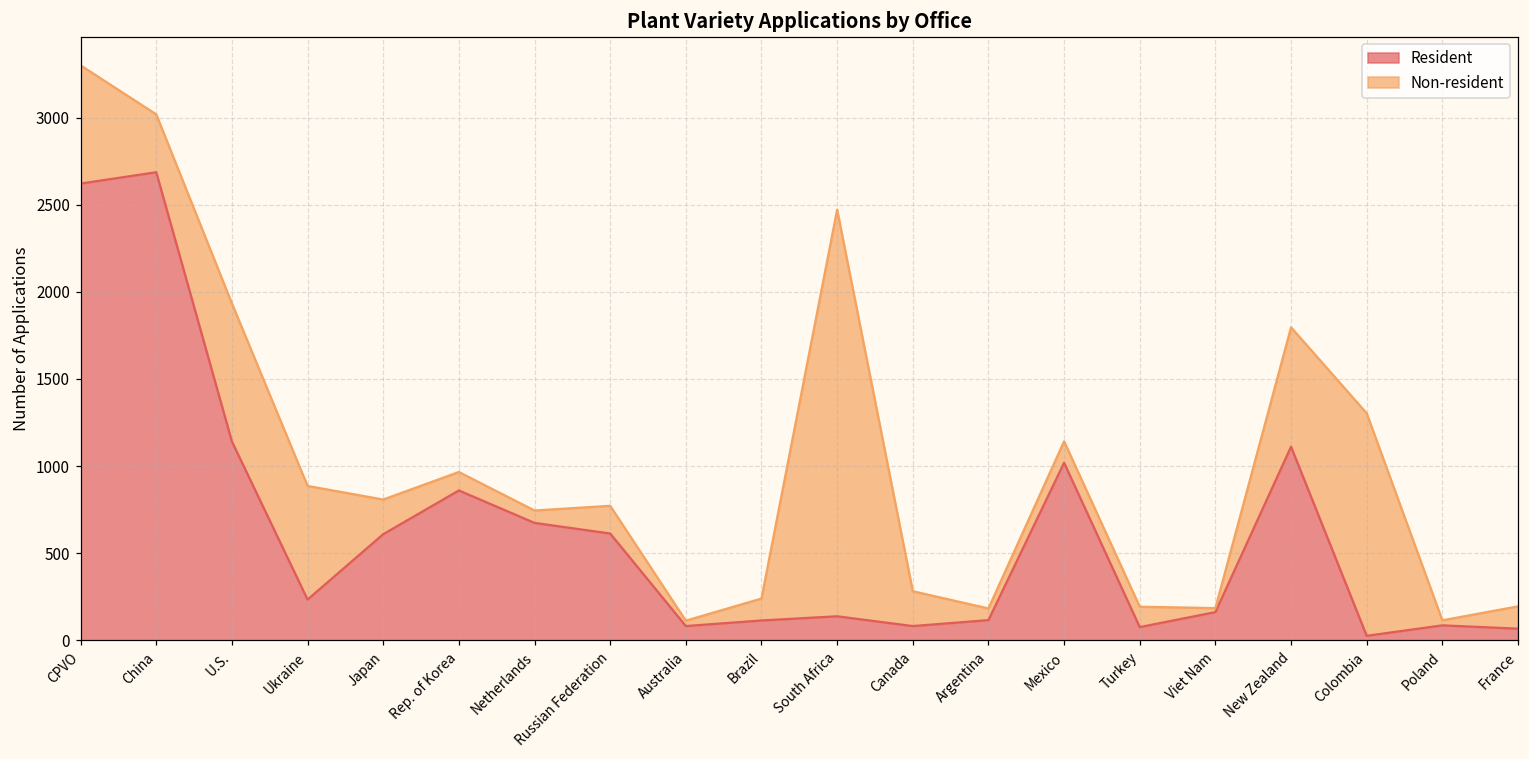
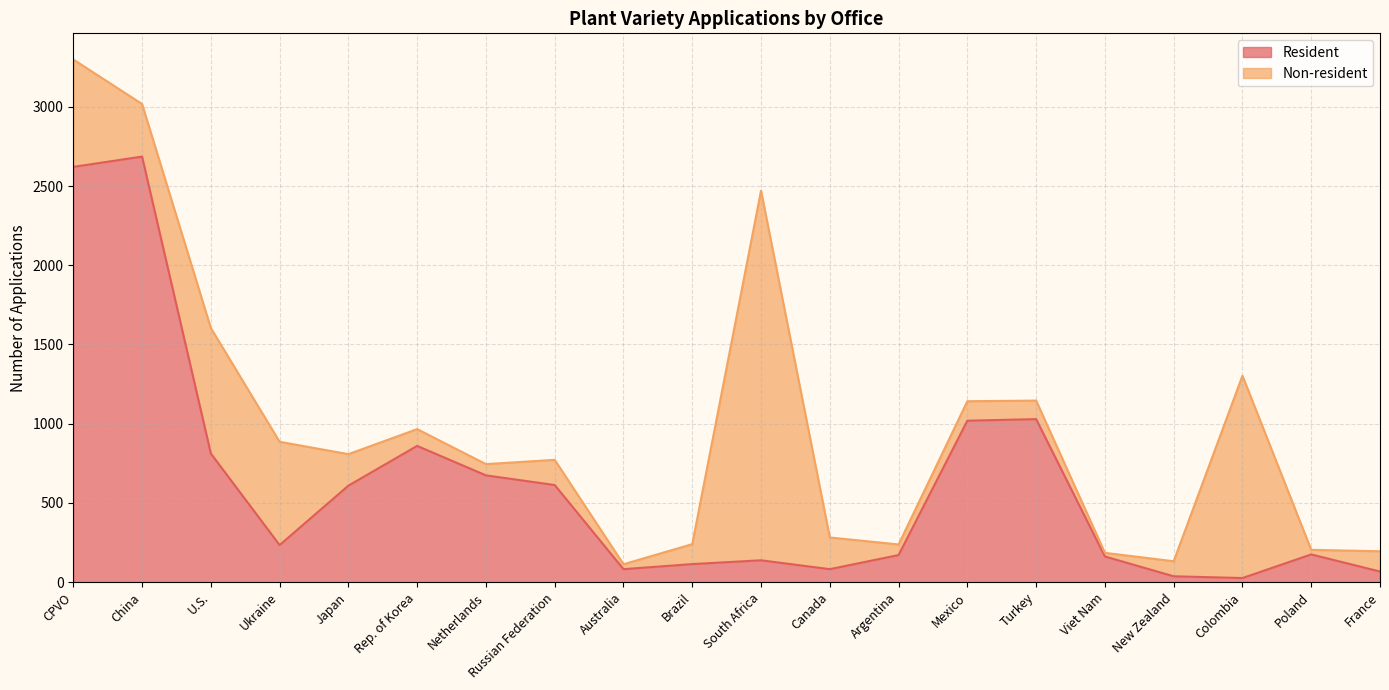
  {
    "Resident": {
      "CPVO": 2620,
      "China": 2690,
-     "U.S.": 1140,
+     "U.S.": 810,
      "Ukraine": 230,
      "Japan": 610,
      "Rep. of Korea": 860,
      "Netherlands": 670,
      "Russian Federation": 610,
      "Australia": 80,
      "Brazil": 110,
      "South Africa": 140,
      "Canada": 80,
-     "Argentina": 120,
+     "Argentina": 170,
      "Mexico": 1020,
-     "Turkey": 80,
+     "Turkey": 1030,
      "Viet Nam": 160,
-     "New Zealand": 1110,
+     "New Zealand": 40,
      "Colombia": 30,
-     "Poland": 90,
+     "Poland": 180,
      "France": 70
    },
    "Non-resident": {
      "CPVO": 680,
      "China": 330,
      "U.S.": 790,
      "Ukraine": 650,
      "Japan": 200,
      "Rep. of Korea": 110,
      "Netherlands": 70,
      "Russian Federation": 160,
      "Australia": 30,
      "Brazil": 130,
      "South Africa": 2330,
      "Canada": 200,
      "Argentina": 70,
      "Mexico": 120,
      "Turkey": 120,
      "Viet Nam": 20,
-     "New Zealand": 690,
+     "New Zealand": 100,
      "Colombia": 1280,
      "Poland": 30,
      "France": 130
    }
  }
